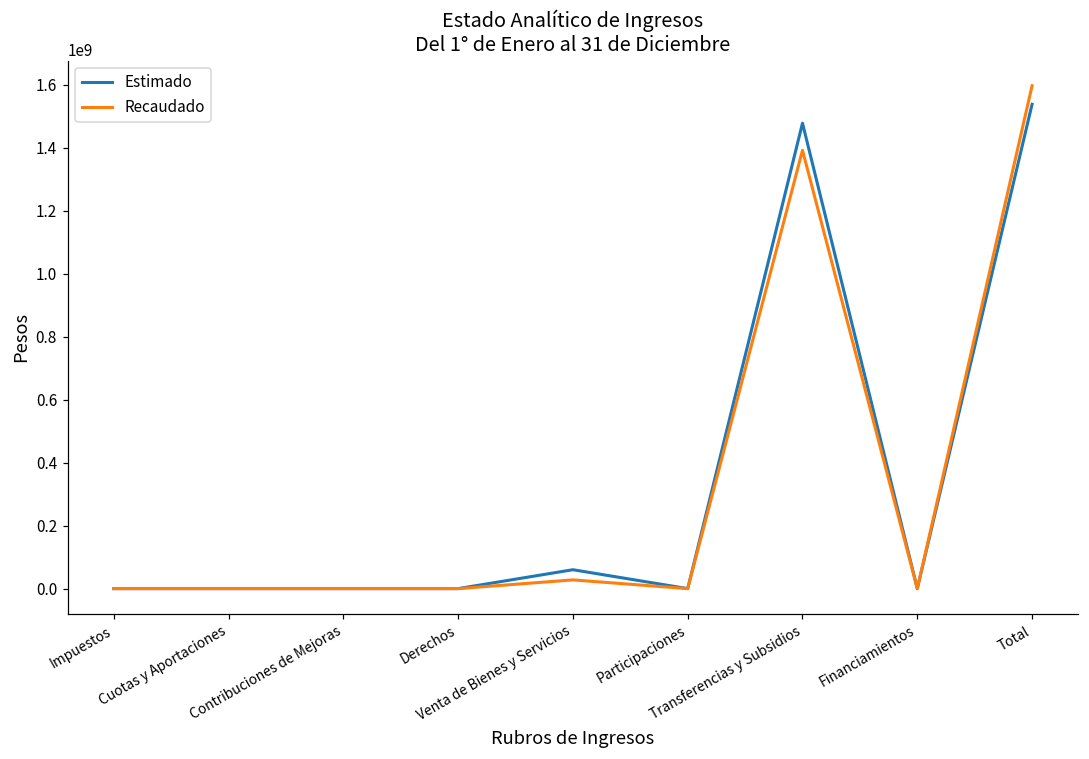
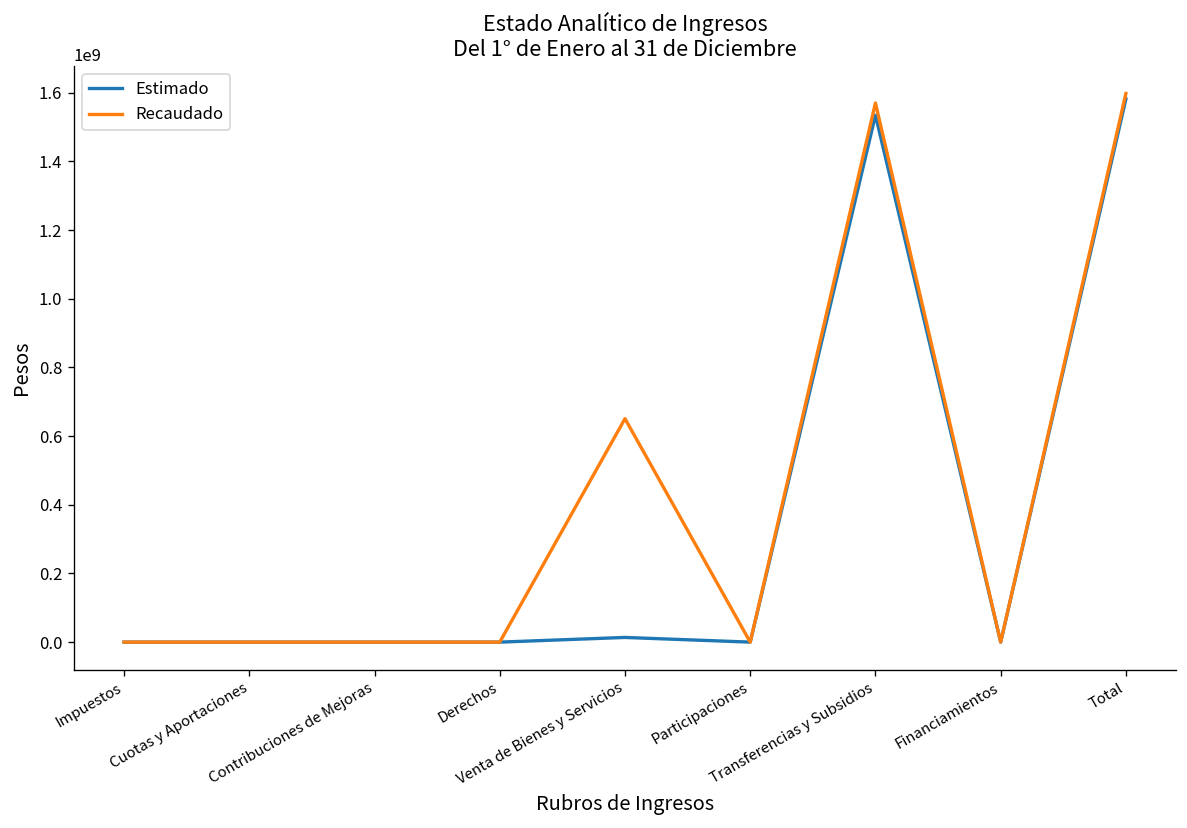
  {
    "Estimado": {
-     "Venta de Bienes y Servicios": 60000000,
-     "Transferencias y Subsidios": 1480000000,
-     "Total": 1540000000
+     "Venta de Bienes y Servicios": 10000000,
+     "Transferencias y Subsidios": 1530000000,
+     "Total": 1580000000
    },
    "Recaudado": {
-     "Venta de Bienes y Servicios": 30000000,
-     "Transferencias y Subsidios": 1390000000,
+     "Venta de Bienes y Servicios": 650000000,
+     "Transferencias y Subsidios": 1570000000,
      "Total": 1600000000
    }
  }
